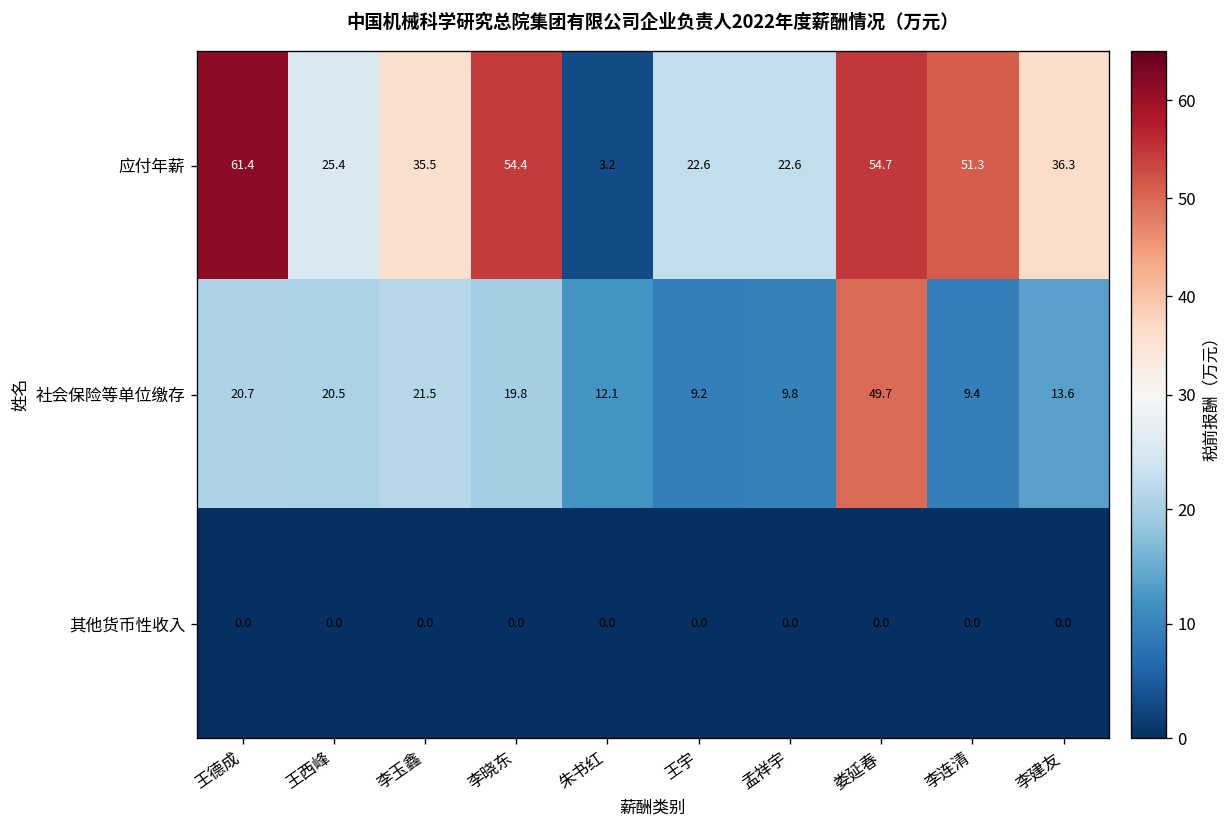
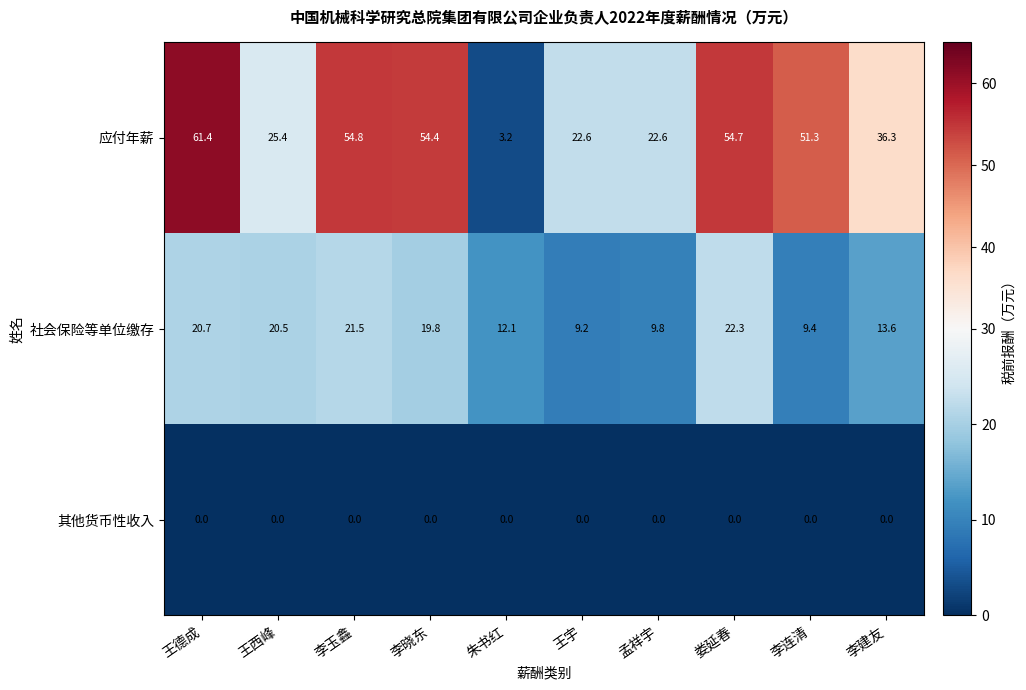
  {
    "应付年薪": {
      "王德成": 61.4,
      "王西峰": 25.4,
-     "李玉鑫": 35.5,
+     "李玉鑫": 54.8,
      "李晓东": 54.4,
      "朱书红": 3.2,
      "王宇": 22.6,
      "孟祥宇": 22.6,
      "娄延春": 54.7,
      "李连清": 51.3,
      "李建友": 36.3
    },
    "社会保险等单位缴存": {
      "王德成": 20.7,
      "王西峰": 20.5,
      "李玉鑫": 21.5,
      "李晓东": 19.8,
      "朱书红": 12.1,
      "王宇": 9.2,
      "孟祥宇": 9.8,
-     "娄延春": 49.7,
+     "娄延春": 22.3,
      "李连清": 9.4,
      "李建友": 13.6
    },
    "其他货币性收入": {
      "王德成": 0.0,
      "王西峰": 0.0,
      "李玉鑫": 0.0,
      "李晓东": 0.0,
      "朱书红": 0.0,
      "王宇": 0.0,
      "孟祥宇": 0.0,
      "娄延春": 0.0,
      "李连清": 0.0,
      "李建友": 0.0
    }
  }
